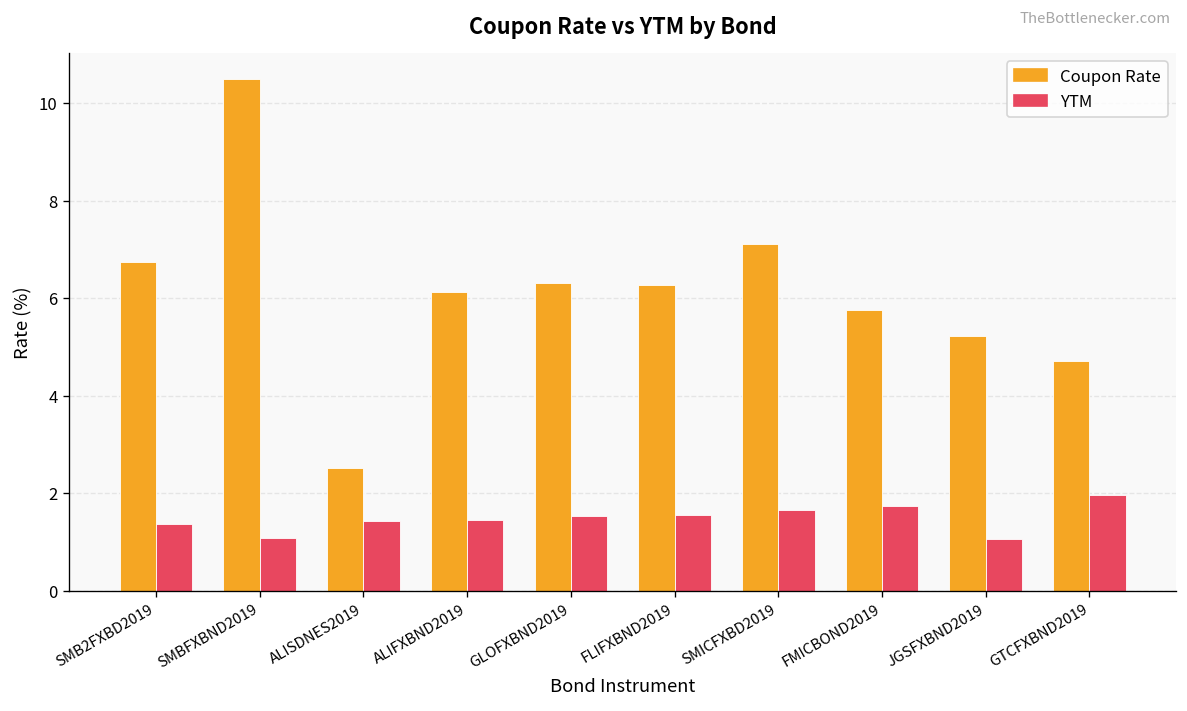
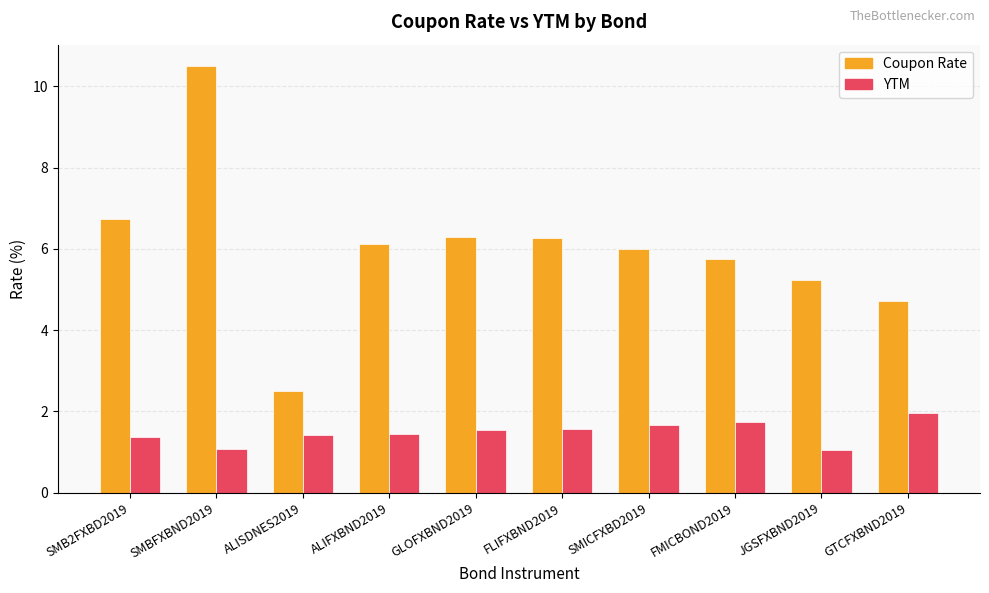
  {
    "Coupon Rate": {
      "SMB2FXBD2019": 6.7,
      "SMBFXBND2019": 10.5,
      "ALISDNES2019": 2.5,
      "ALIFXBND2019": 6.1,
      "GLOFXBND2019": 6.3,
      "FLIFXBND2019": 6.3,
-     "SMICFXBD2019": 7.1,
+     "SMICFXBD2019": 6.0,
      "FMICBOND2019": 5.8,
      "JGSFXBND2019": 5.2,
      "GTCFXBND2019": 4.7
    },
    "YTM": {
      "SMB2FXBD2019": 1.4,
      "SMBFXBND2019": 1.1,
      "ALISDNES2019": 1.4,
      "ALIFXBND2019": 1.4,
      "GLOFXBND2019": 1.5,
      "FLIFXBND2019": 1.6,
      "SMICFXBD2019": 1.7,
      "FMICBOND2019": 1.7,
      "JGSFXBND2019": 1.1,
      "GTCFXBND2019": 2.0
    }
  }
